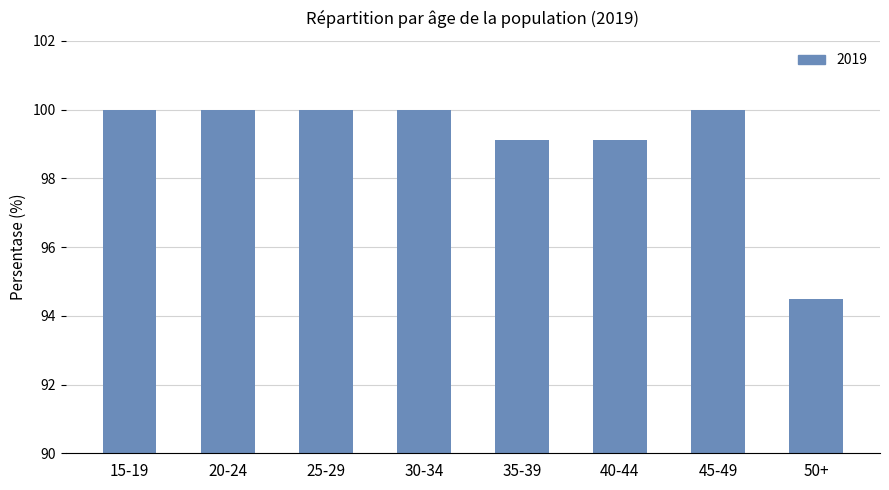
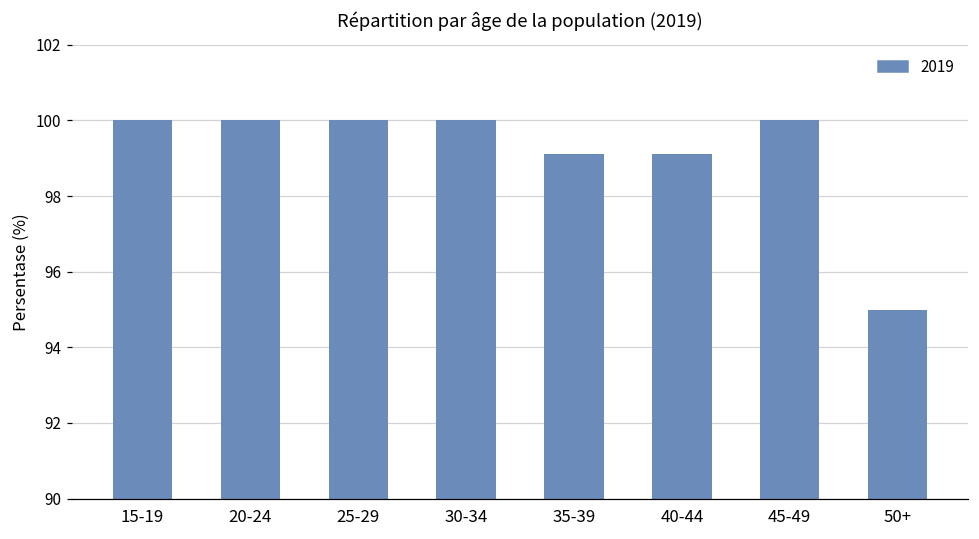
  {
    "15-19": 100.0,
    "20-24": 100.0,
    "25-29": 100.0,
    "30-34": 100.0,
    "35-39": 99.1,
    "40-44": 99.1,
    "45-49": 100.0,
-   "50+": 94.5
+   "50+": 95.0
  }
